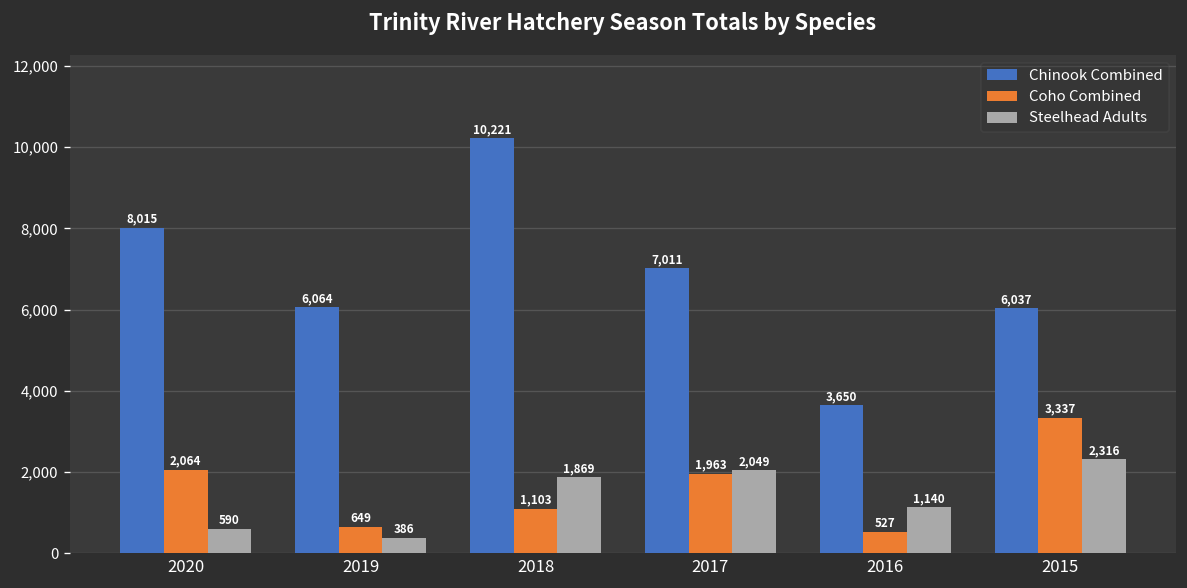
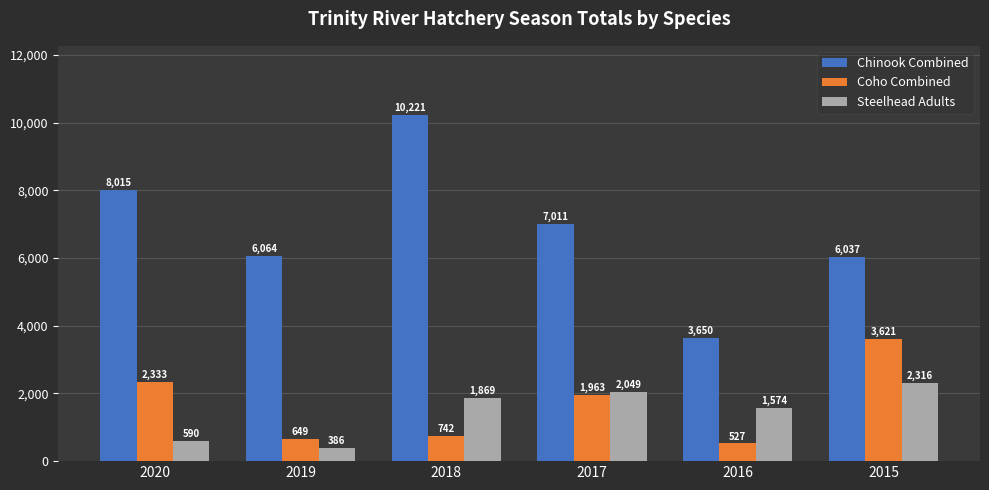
  {
    "Chinook Combined": {
      "2020": "8,015",
      "2019": "6,064",
      "2018": "10,221",
      "2017": "7,011",
      "2016": "3,650",
      "2015": "6,037"
    },
    "Coho Combined": {
-     "2020": "2,064",
+     "2020": "2,333",
      "2019": "649",
-     "2018": "1,103",
+     "2018": "742",
      "2017": "1,963",
      "2016": "527",
-     "2015": "3,337"
+     "2015": "3,621"
    },
    "Steelhead Adults": {
      "2020": "590",
      "2019": "386",
      "2018": "1,869",
      "2017": "2,049",
-     "2016": "1,140",
+     "2016": "1,574",
      "2015": "2,316"
    }
  }
